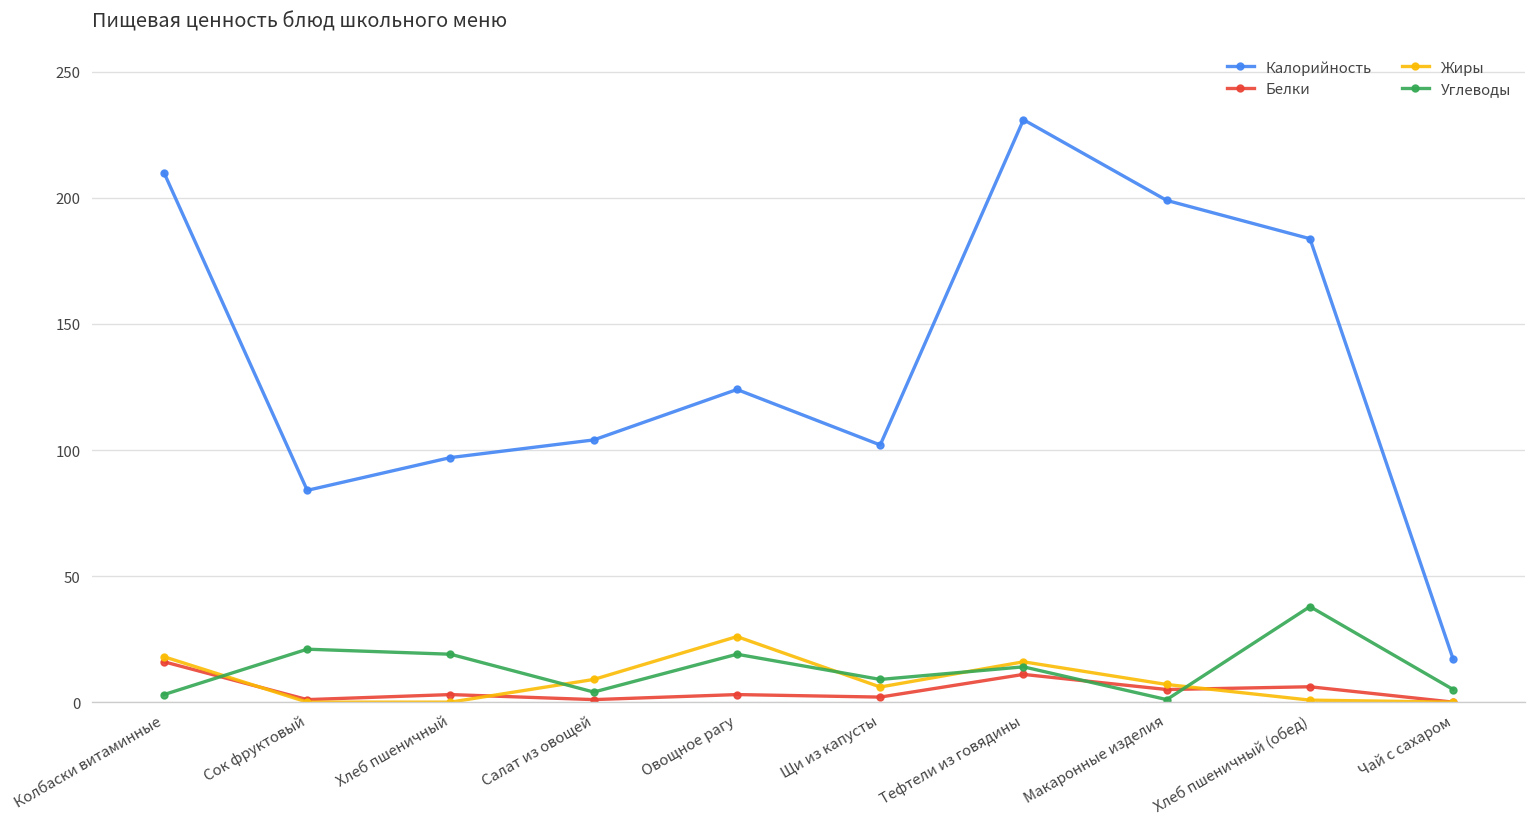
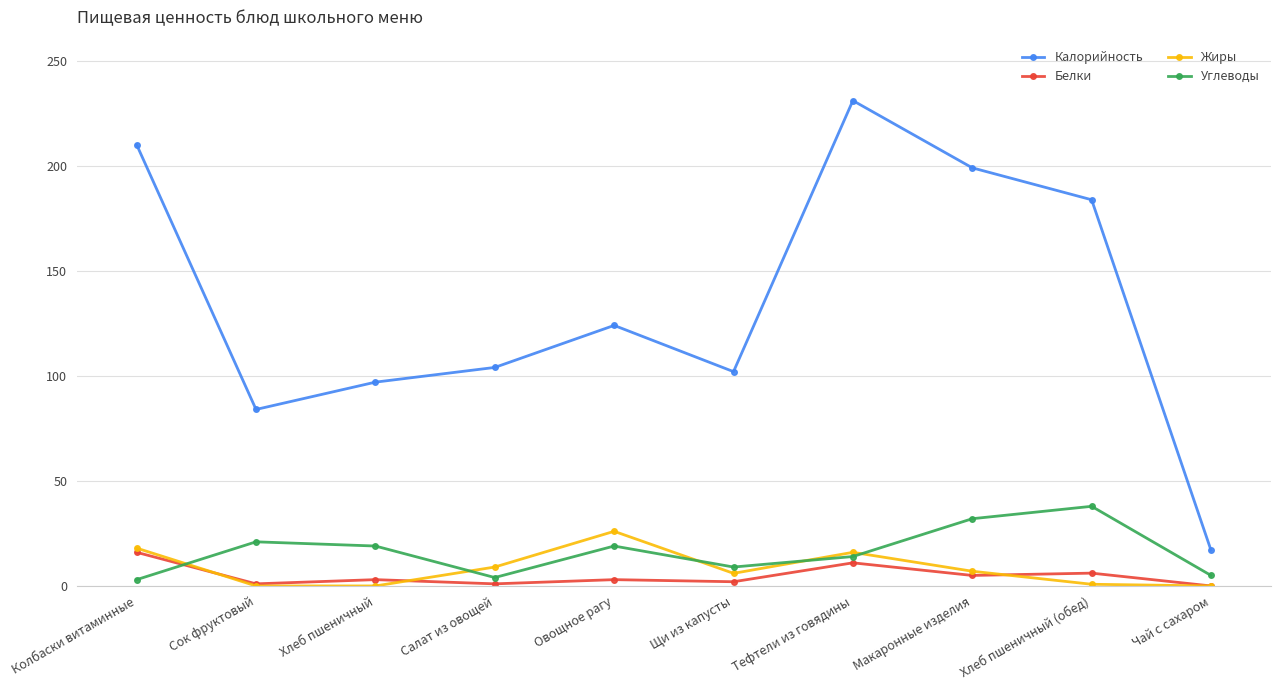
  {
    "Калорийность": {
      "Колбаски витаминные": 210,
      "Сок фруктовый": 84,
      "Хлеб пшеничный": 97,
      "Салат из овощей": 104,
      "Овощное рагу": 124,
      "Щи из капусты": 102,
      "Тефтели из говядины": 231,
      "Макаронные изделия": 199,
      "Хлеб пшеничный (обед)": 184,
      "Чай с сахаром": 17
    },
    "Белки": {
      "Колбаски витаминные": 16,
      "Хлеб пшеничный": 3,
      "Салат из овощей": 1,
      "Овощное рагу": 3,
      "Щи из капусты": 2,
      "Тефтели из говядины": 11,
      "Макаронные изделия": 5,
      "Хлеб пшеничный (обед)": 6
    },
    "Жиры": {
      "Колбаски витаминные": 18,
      "Хлеб пшеничный": 0,
      "Салат из овощей": 9,
      "Овощное рагу": 26,
      "Щи из капусты": 6,
      "Тефтели из говядины": 16,
      "Макаронные изделия": 7,
      "Хлеб пшеничный (обед)": 1
    },
    "Углеводы": {
      "Колбаски витаминные": 3,
      "Сок фруктовый": 21,
      "Хлеб пшеничный": 19,
      "Салат из овощей": 4,
      "Овощное рагу": 19,
      "Щи из капусты": 9,
      "Тефтели из говядины": 14,
-     "Макаронные изделия": 1,
+     "Макаронные изделия": 32,
      "Хлеб пшеничный (обед)": 38,
      "Чай с сахаром": 5
    }
  }
